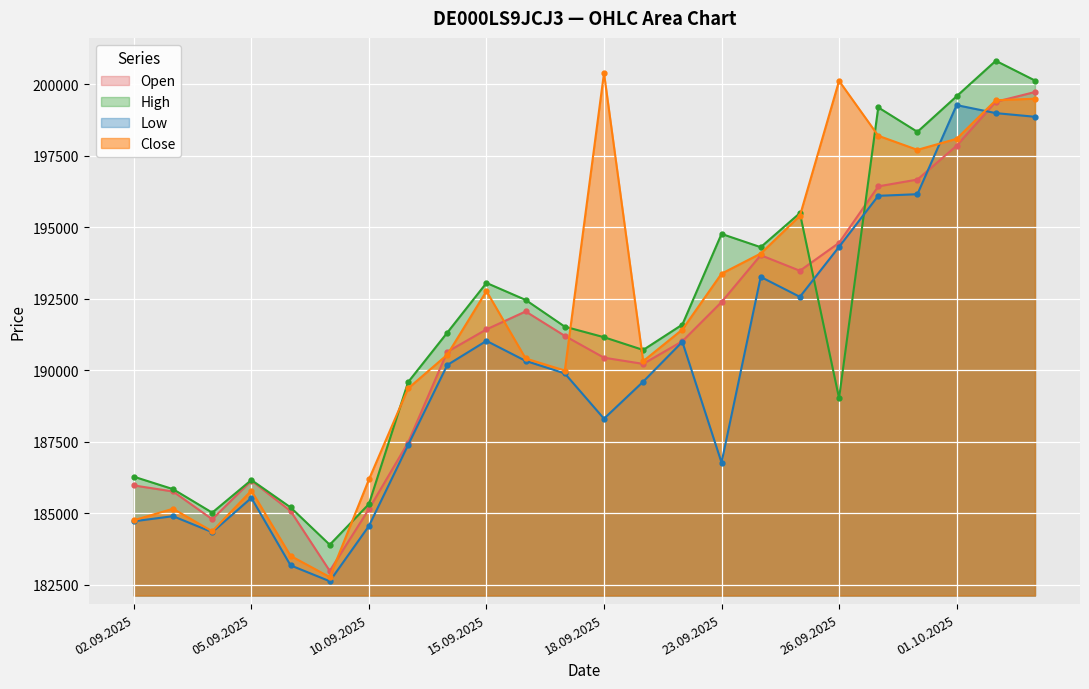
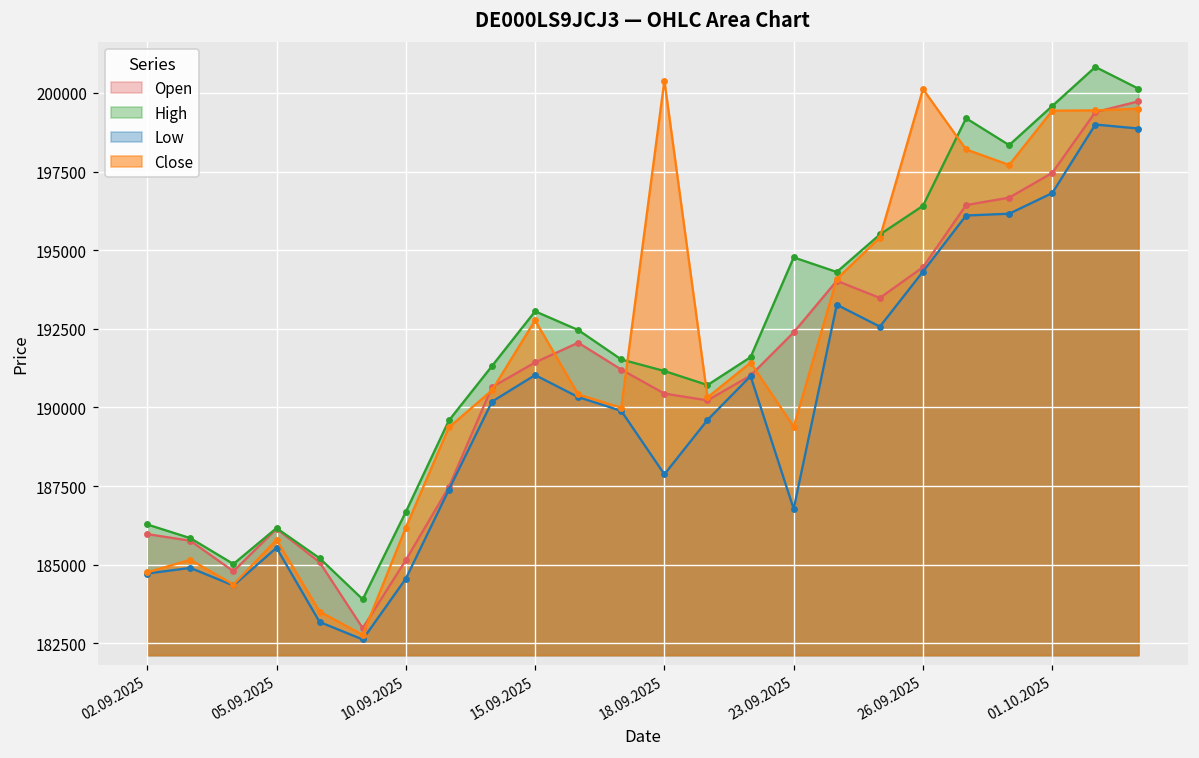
  {
    "Open": {
      "02.09.2025": 186000,
      "10.09.2025": 185100,
      "15.09.2025": 191400,
      "18.09.2025": 190400,
      "23.09.2025": 192400,
      "26.09.2025": 194500,
-     "01.10.2025": 197900
+     "01.10.2025": 197500
    },
    "High": {
      "02.09.2025": 186300,
-     "10.09.2025": 185300,
+     "10.09.2025": 186700,
      "15.09.2025": 193100,
      "18.09.2025": 191200,
      "23.09.2025": 194800,
-     "26.09.2025": 189000,
+     "26.09.2025": 196400,
      "01.10.2025": 199600
    },
    "Low": {
      "05.09.2025": 185500,
      "10.09.2025": 184600,
      "15.09.2025": 191000,
-     "18.09.2025": 188300,
+     "18.09.2025": 187900,
      "23.09.2025": 186800,
      "26.09.2025": 194300,
-     "01.10.2025": 199300
+     "01.10.2025": 196800
    },
    "Close": {
      "05.09.2025": 185800,
      "10.09.2025": 186200,
      "15.09.2025": 192800,
      "18.09.2025": 200400,
-     "23.09.2025": 193400,
+     "23.09.2025": 189400,
      "26.09.2025": 200100,
-     "01.10.2025": 198100
+     "01.10.2025": 199400
    }
  }
